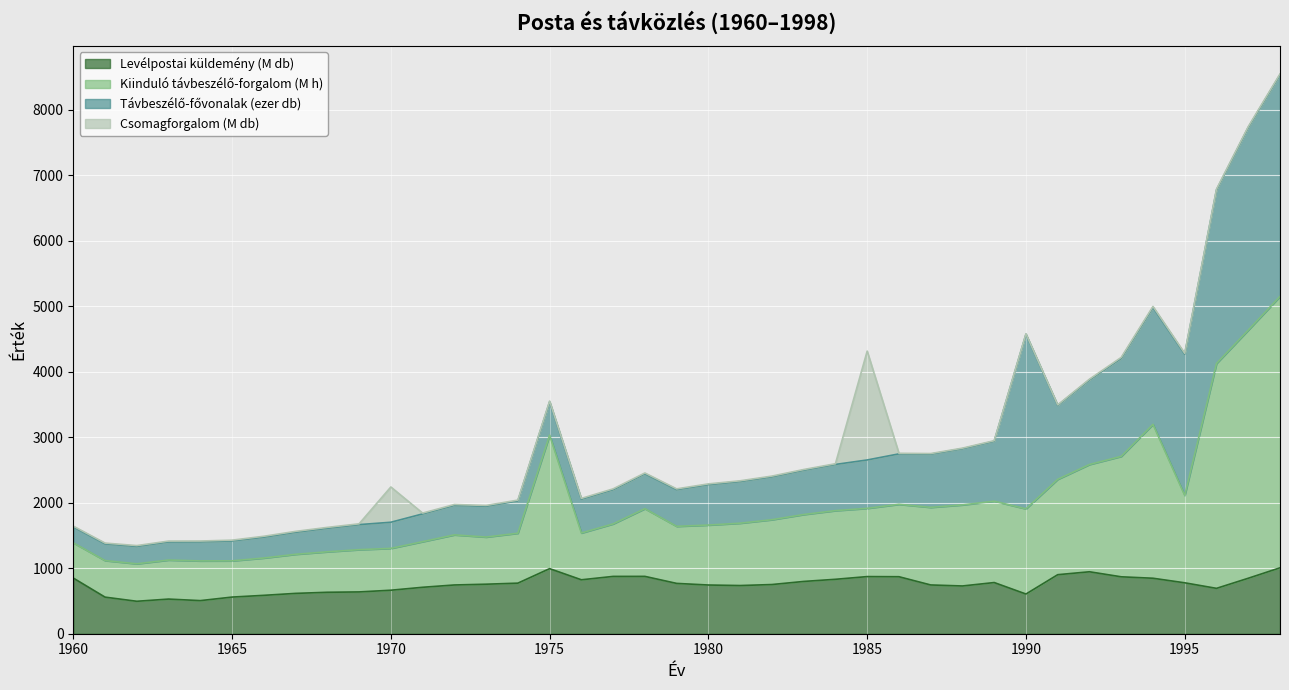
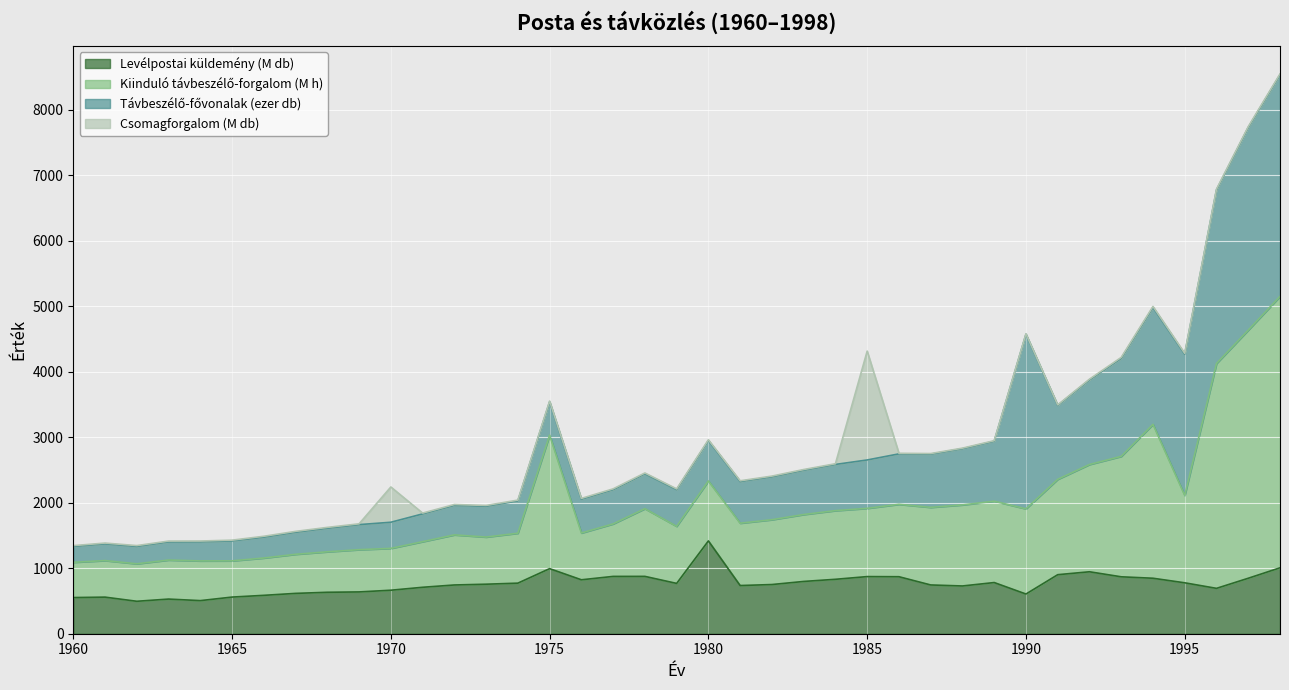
  {
    "Levélpostai küldemény (M db)": {
-     "1960": 800,
+     "1960": 600,
      "1965": 600,
      "1970": 700,
      "1975": 1000,
-     "1980": 700,
+     "1980": 1400,
      "1985": 900,
      "1990": 600,
      "1995": 800
    },
    "Kiinduló távbeszélő-forgalom (M h)": {
      "1960": 500,
      "1965": 600,
      "1970": 600,
      "1975": 2000,
      "1980": 900,
      "1985": 1000,
      "1990": 1300,
      "1995": 1300
    },
    "Távbeszélő-fővonalak (ezer db)": {
      "1970": 400,
      "1985": 700
    },
    "Csomagforgalom (M db)": {
      "1970": 500,
      "1985": 1700
    }
  }
